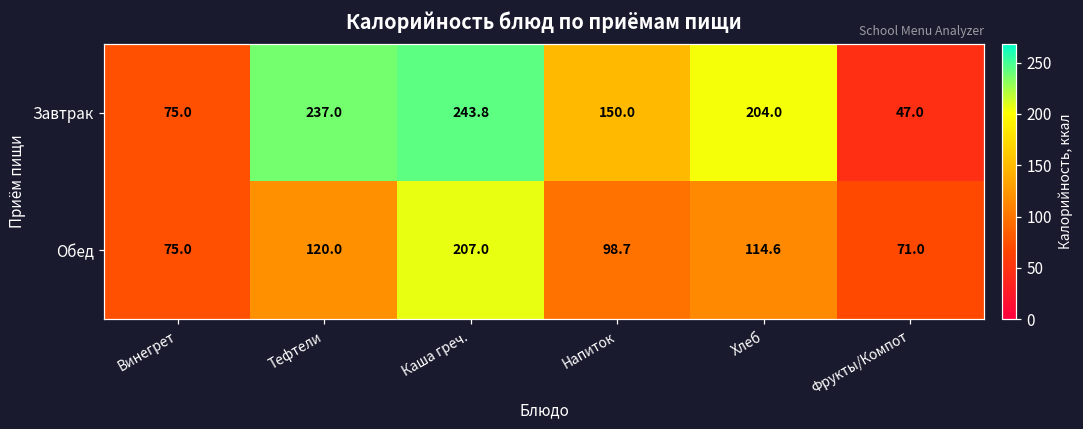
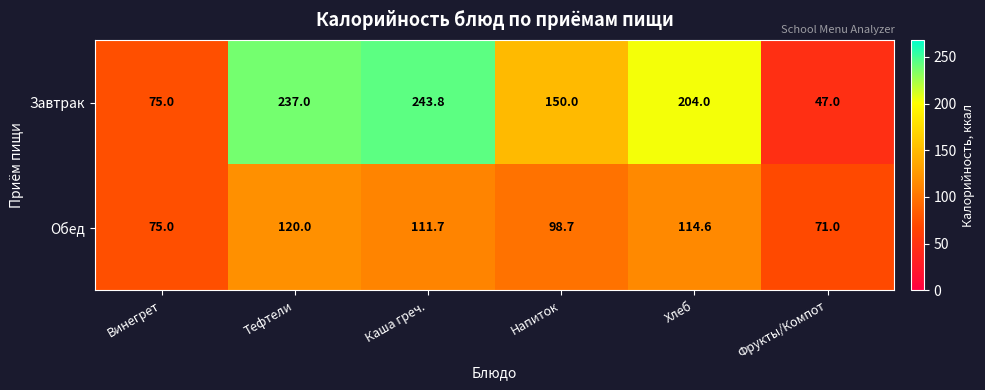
  {
    "Завтрак": {
      "Винегрет": 75.0,
      "Тефтели": 237.0,
      "Каша греч.": 243.8,
      "Напиток": 150.0,
      "Хлеб": 204.0,
      "Фрукты/Компот": 47.0
    },
    "Обед": {
      "Винегрет": 75.0,
      "Тефтели": 120.0,
-     "Каша греч.": 207.0,
+     "Каша греч.": 111.7,
      "Напиток": 98.7,
      "Хлеб": 114.6,
      "Фрукты/Компот": 71.0
    }
  }
